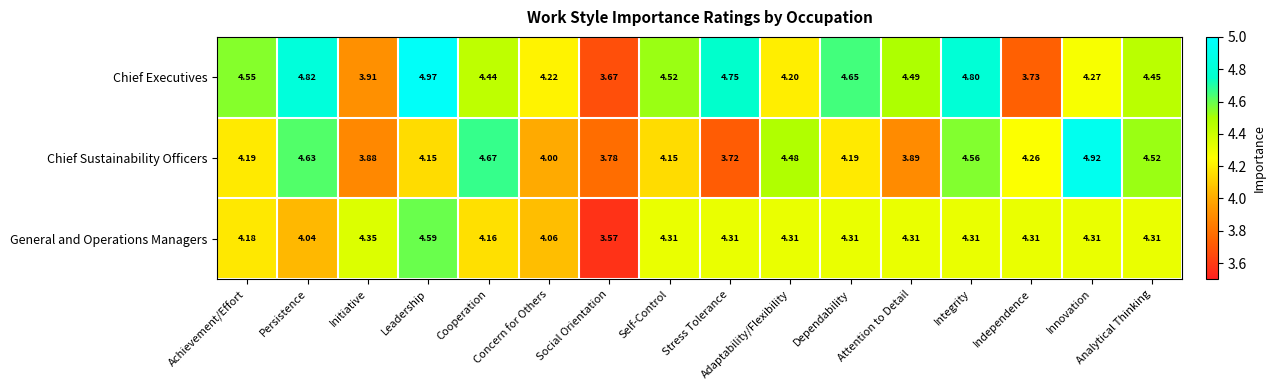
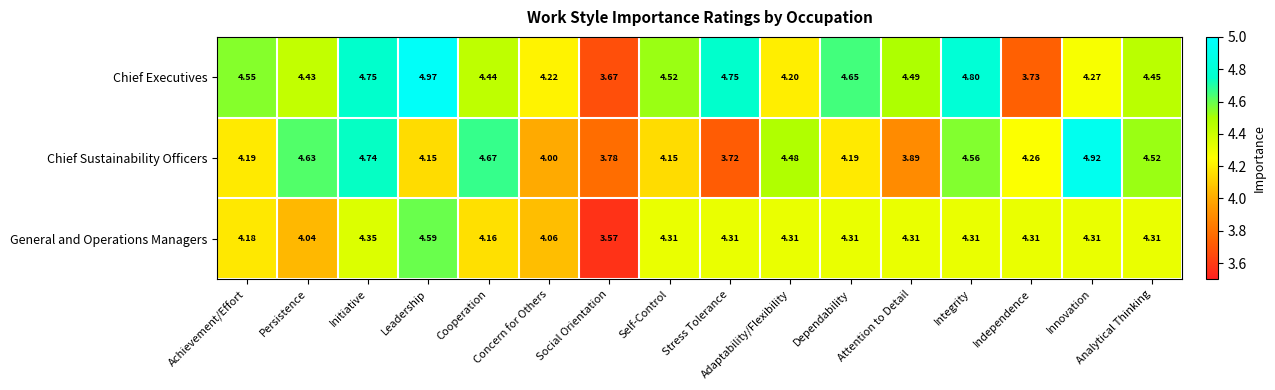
  {
    "Chief Executives": {
      "Achievement/Effort": 4.55,
-     "Persistence": 4.82,
-     "Initiative": 3.91,
+     "Persistence": 4.43,
+     "Initiative": 4.75,
      "Leadership": 4.97,
      "Cooperation": 4.44,
      "Concern for Others": 4.22,
      "Social Orientation": 3.67,
      "Self-Control": 4.52,
      "Stress Tolerance": 4.75,
      "Adaptability/Flexibility": 4.20,
      "Dependability": 4.65,
      "Attention to Detail": 4.49,
      "Integrity": 4.80,
      "Independence": 3.73,
      "Innovation": 4.27,
      "Analytical Thinking": 4.45
    },
    "Chief Sustainability Officers": {
      "Achievement/Effort": 4.19,
      "Persistence": 4.63,
-     "Initiative": 3.88,
+     "Initiative": 4.74,
      "Leadership": 4.15,
      "Cooperation": 4.67,
      "Concern for Others": 4.00,
      "Social Orientation": 3.78,
      "Self-Control": 4.15,
      "Stress Tolerance": 3.72,
      "Adaptability/Flexibility": 4.48,
      "Dependability": 4.19,
      "Attention to Detail": 3.89,
      "Integrity": 4.56,
      "Independence": 4.26,
      "Innovation": 4.92,
      "Analytical Thinking": 4.52
    },
    "General and Operations Managers": {
      "Achievement/Effort": 4.18,
      "Persistence": 4.04,
      "Initiative": 4.35,
      "Leadership": 4.59,
      "Cooperation": 4.16,
      "Concern for Others": 4.06,
      "Social Orientation": 3.57,
      "Self-Control": 4.31,
      "Stress Tolerance": 4.31,
      "Adaptability/Flexibility": 4.31,
      "Dependability": 4.31,
      "Attention to Detail": 4.31,
      "Integrity": 4.31,
      "Independence": 4.31,
      "Innovation": 4.31,
      "Analytical Thinking": 4.31
    }
  }
